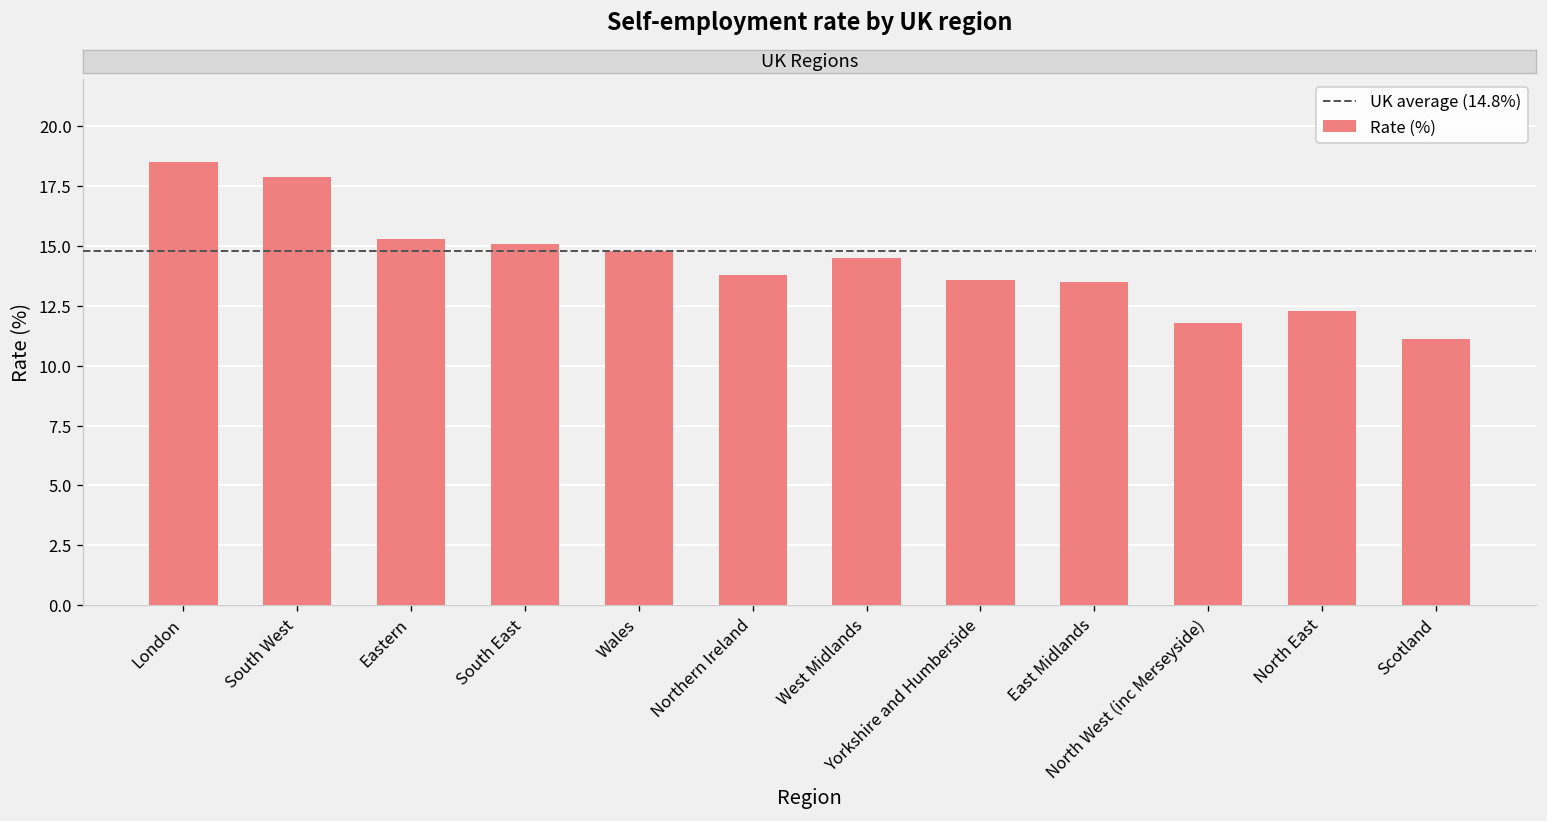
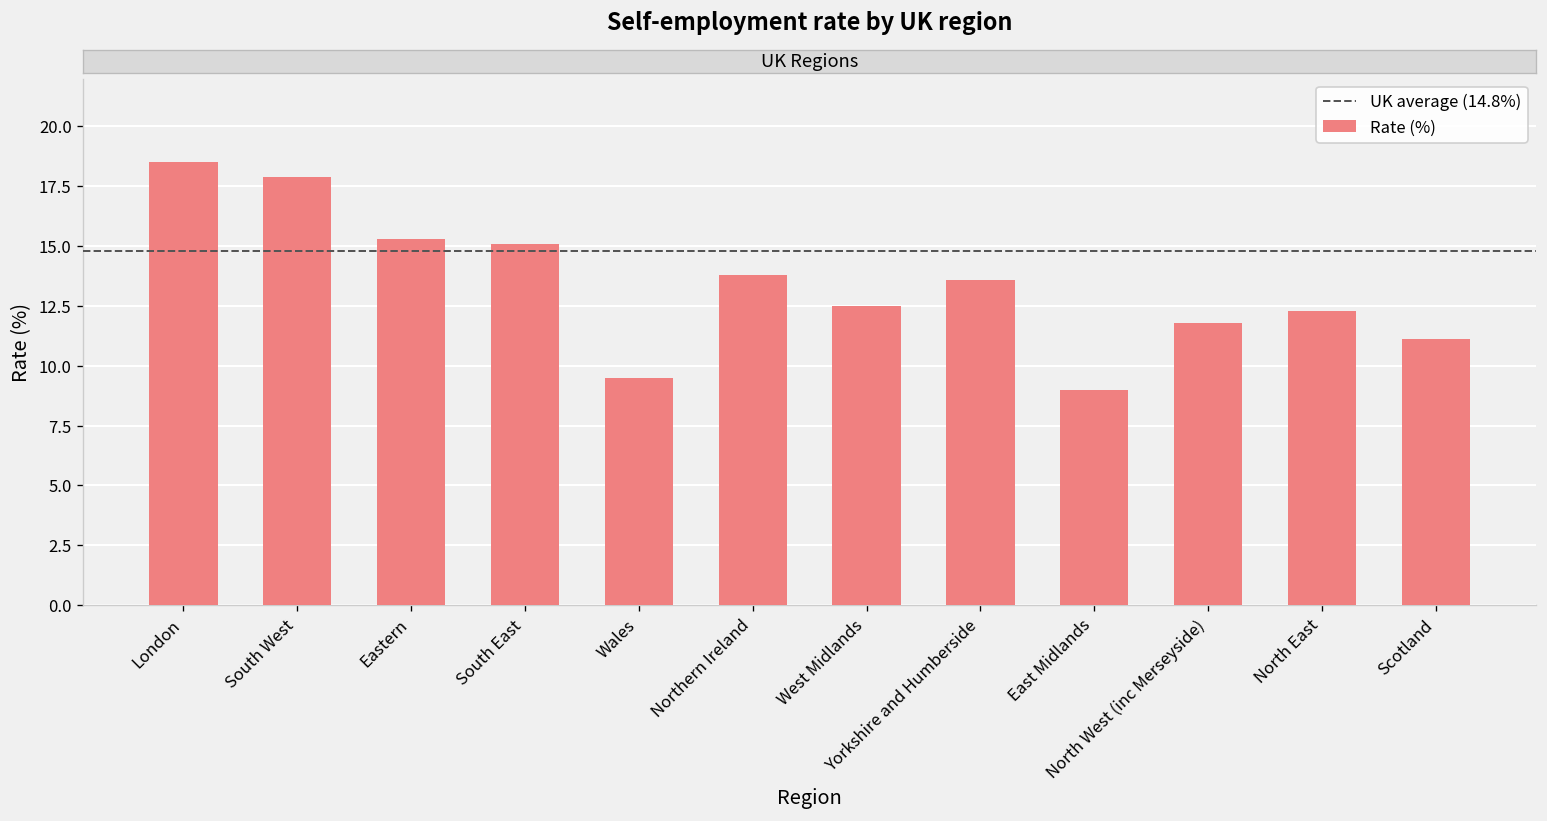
  {
    "London": 18.5,
    "South West": 17.9,
    "Eastern": 15.3,
    "South East": 15.1,
-   "Wales": 14.8,
+   "Wales": 9.5,
    "Northern Ireland": 13.8,
-   "West Midlands": 14.5,
+   "West Midlands": 12.5,
    "Yorkshire and Humberside": 13.6,
-   "East Midlands": 13.5,
+   "East Midlands": 9.0,
    "North West (inc Merseyside)": 11.8,
    "North East": 12.3,
    "Scotland": 11.1
  }
